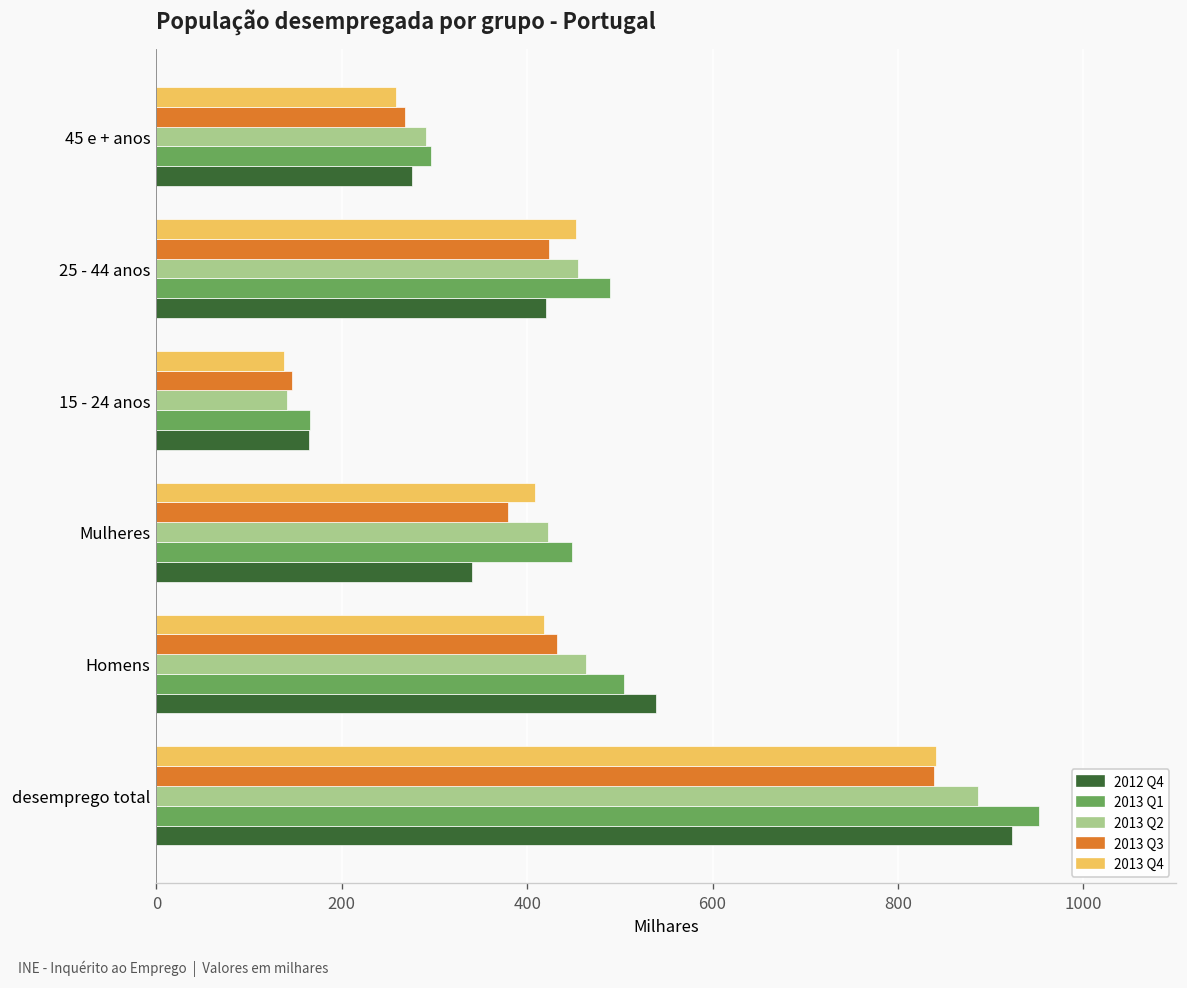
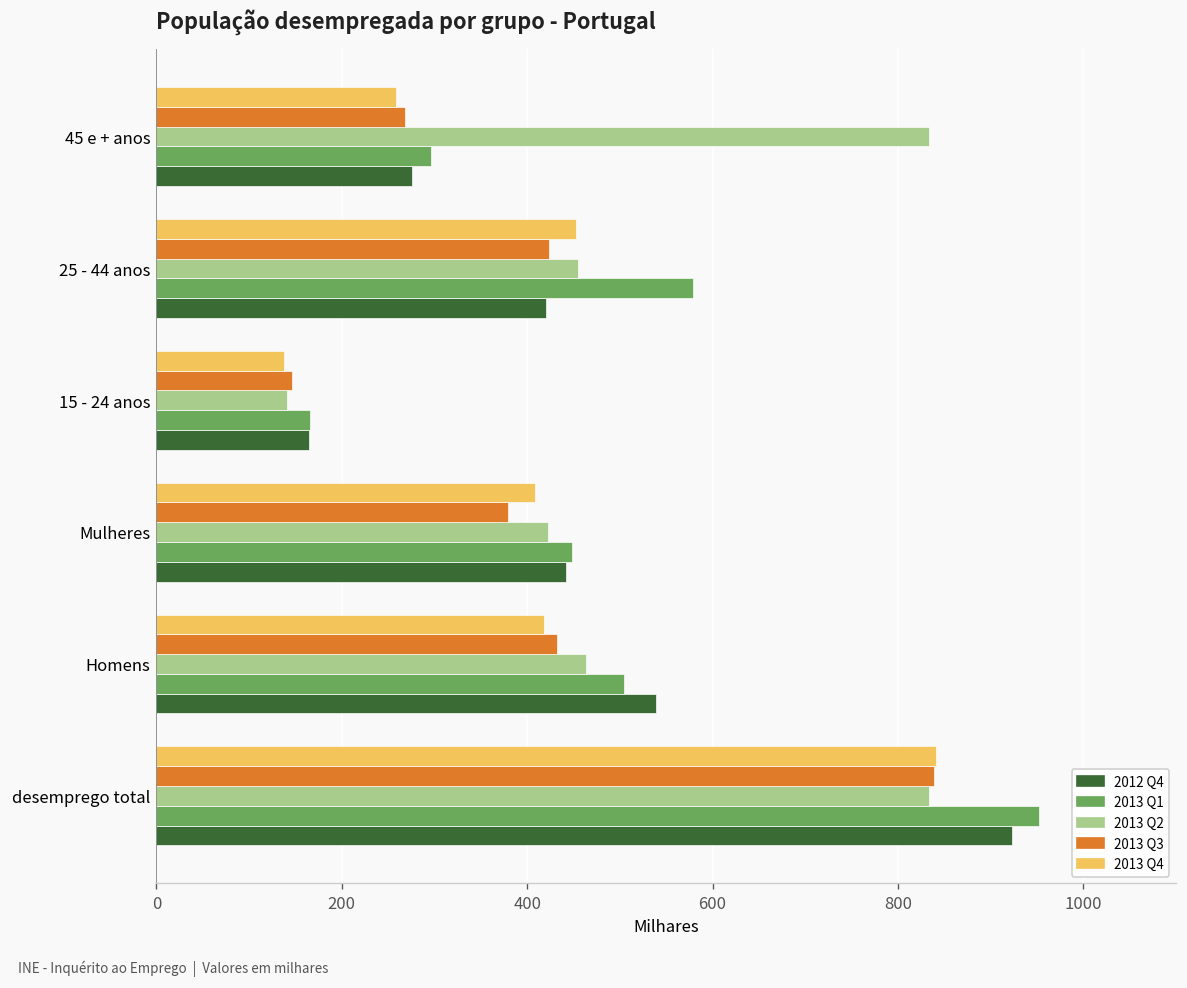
  {
    "2012 Q4": {
      "45 e + anos": 280,
      "25 - 44 anos": 420,
      "15 - 24 anos": 160,
-     "Mulheres": 340,
+     "Mulheres": 440,
      "Homens": 540,
      "desemprego total": 920
    },
    "2013 Q1": {
      "45 e + anos": 300,
-     "25 - 44 anos": 490,
+     "25 - 44 anos": 580,
      "15 - 24 anos": 170,
      "Mulheres": 450,
      "Homens": 500,
      "desemprego total": 950
    },
    "2013 Q2": {
-     "45 e + anos": 290,
+     "45 e + anos": 830,
      "25 - 44 anos": 450,
      "15 - 24 anos": 140,
      "Mulheres": 420,
      "Homens": 460,
-     "desemprego total": 890
+     "desemprego total": 830
    },
    "2013 Q3": {
      "45 e + anos": 270,
      "25 - 44 anos": 420,
      "15 - 24 anos": 150,
      "Mulheres": 380,
      "Homens": 430,
      "desemprego total": 840
    },
    "2013 Q4": {
      "45 e + anos": 260,
      "25 - 44 anos": 450,
      "15 - 24 anos": 140,
      "Mulheres": 410,
      "Homens": 420,
      "desemprego total": 840
    }
  }
